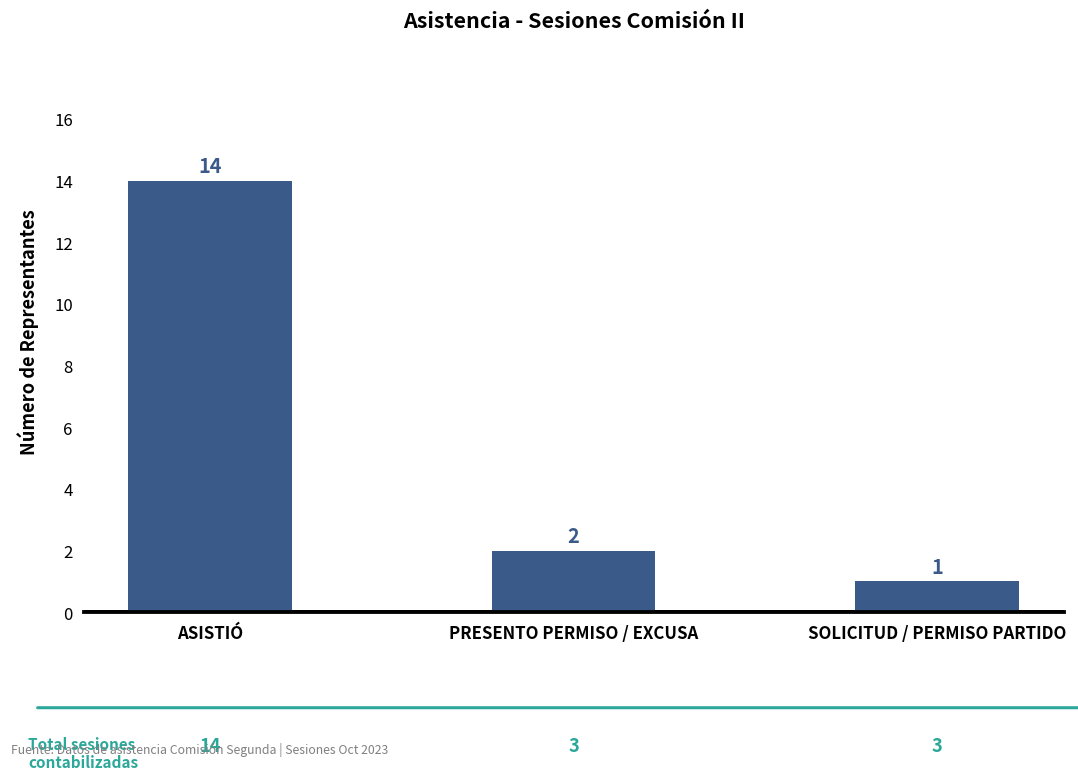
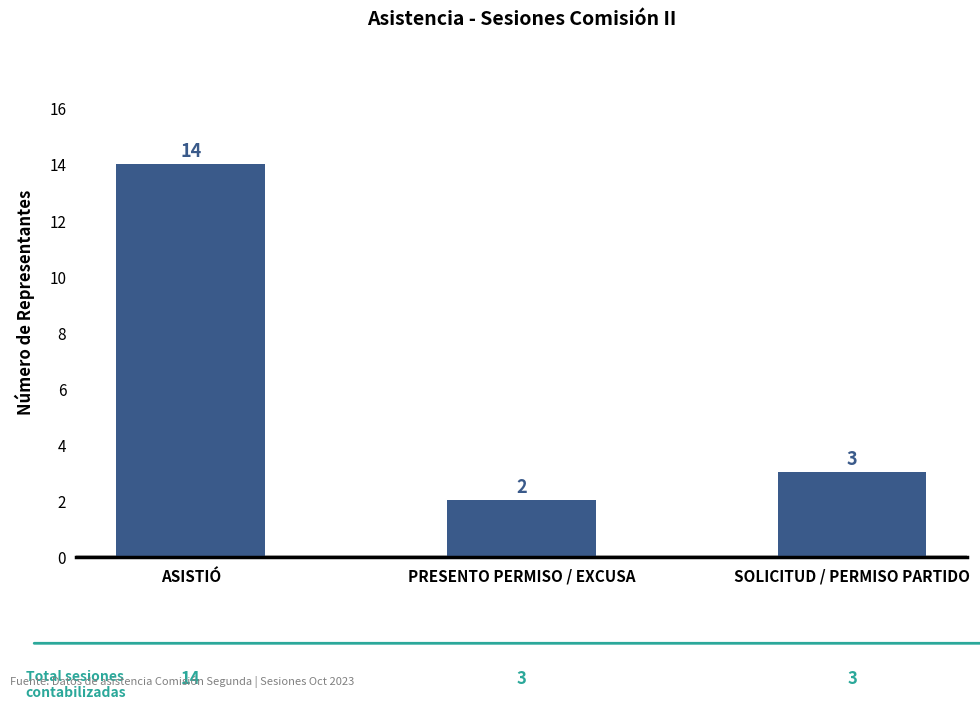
  {
    "ASISTIÓ": 14,
    "PRESENTO PERMISO / EXCUSA": 2,
-   "SOLICITUD / PERMISO PARTIDO": 1
+   "SOLICITUD / PERMISO PARTIDO": 3
  }
